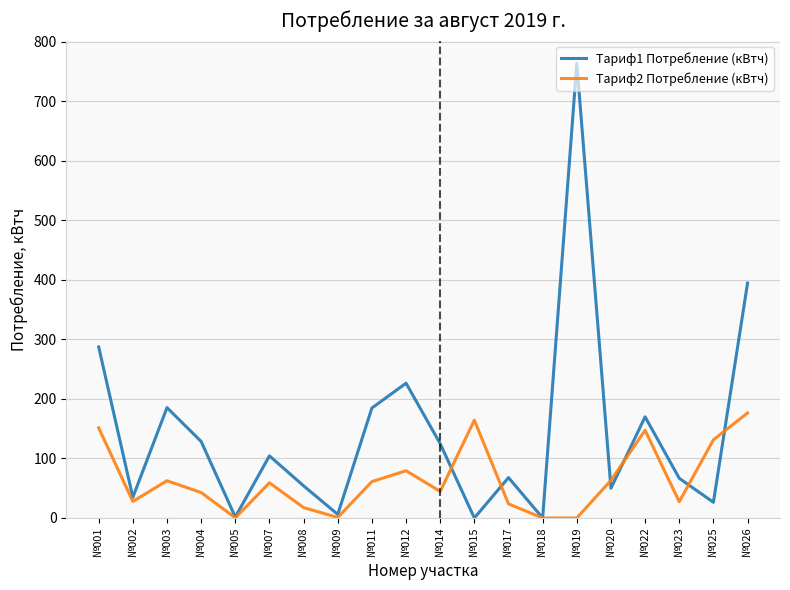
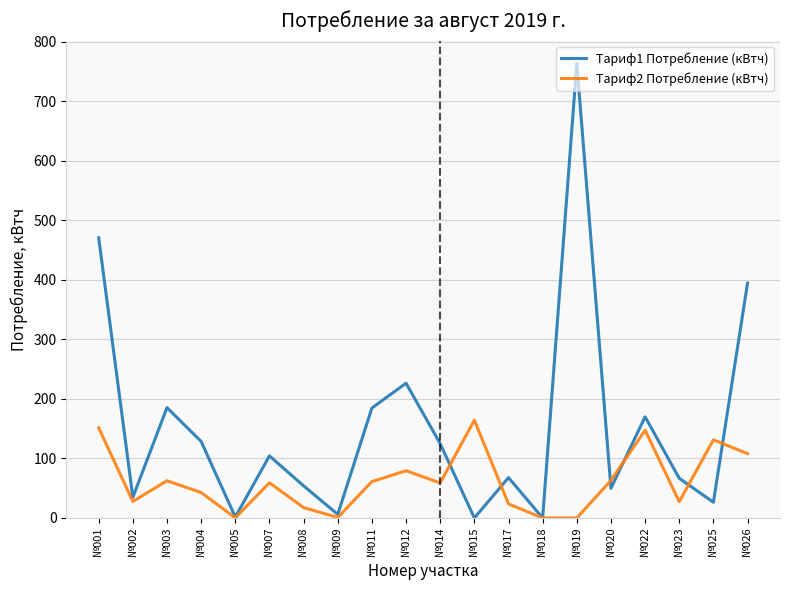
  {
    "Тариф1 Потребление (кВтч)": {
-     "№001": 290,
+     "№001": 470,
      "№002": 30,
      "№003": 190,
      "№004": 130,
      "№007": 100,
      "№008": 50,
      "№009": 10,
      "№011": 180,
      "№012": 230,
      "№014": 120,
      "№015": 0,
      "№017": 70,
      "№020": 50,
      "№022": 170,
      "№023": 70,
      "№025": 30,
      "№026": 390
    },
    "Тариф2 Потребление (кВтч)": {
      "№001": 150,
      "№002": 30,
      "№003": 60,
      "№004": 40,
      "№007": 60,
      "№008": 20,
      "№009": 0,
      "№011": 60,
      "№012": 80,
-     "№014": 40,
+     "№014": 60,
      "№015": 160,
      "№017": 20,
      "№019": 0,
      "№020": 60,
      "№022": 150,
      "№023": 30,
      "№025": 130,
-     "№026": 180
+     "№026": 110
    }
  }
